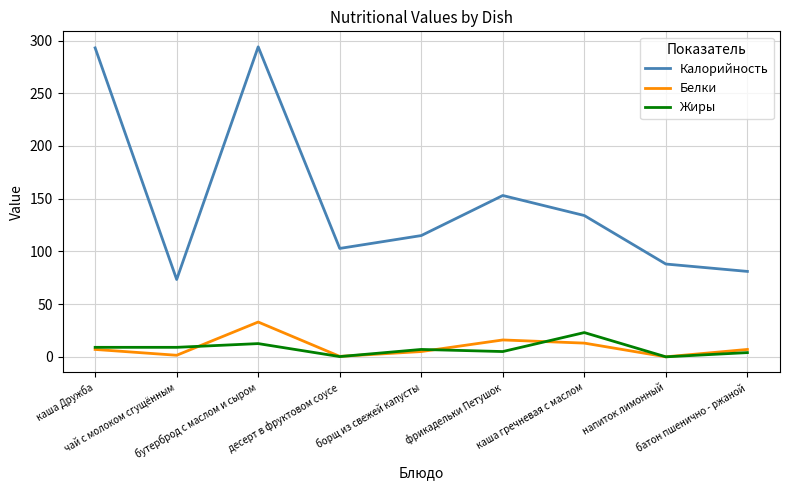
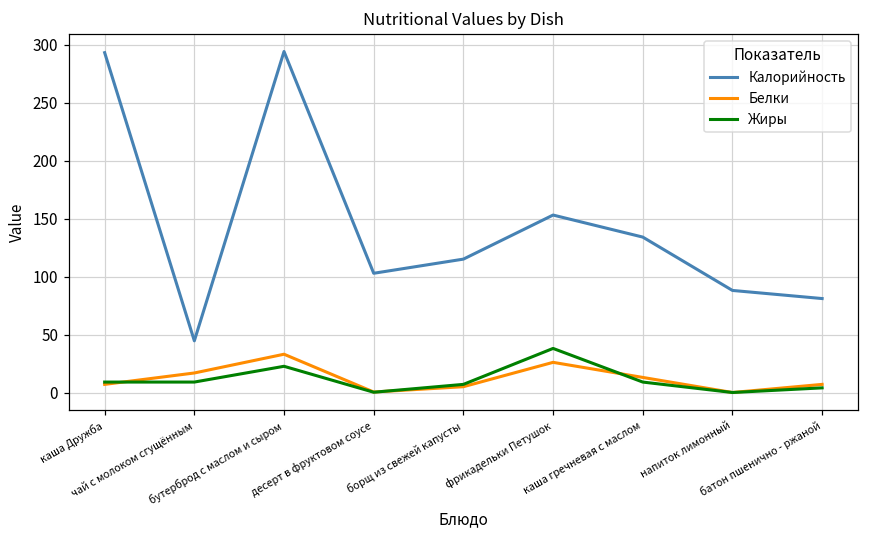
  {
    "Калорийность": {
      "каша Дружба": 293,
-     "чай с молоком сгущённым": 73,
+     "чай с молоком сгущённым": 45,
      "бутерброд с маслом и сыром": 294,
      "десерт в фруктовом соусе": 103,
      "борщ из свежей капусты": 115,
      "фрикадельки Петушок": 153,
      "каша гречневая с маслом": 134,
      "напиток лимонный": 88,
      "батон пшенично - ржаной": 81
    },
    "Белки": {
-     "чай с молоком сгущённым": 1,
+     "чай с молоком сгущённым": 17,
      "бутерброд с маслом и сыром": 33,
-     "фрикадельки Петушок": 16,
+     "фрикадельки Петушок": 26,
      "каша гречневая с маслом": 13,
      "батон пшенично - ржаной": 7
    },
    "Жиры": {
      "чай с молоком сгущённым": 9,
-     "бутерброд с маслом и сыром": 13,
-     "фрикадельки Петушок": 5,
-     "каша гречневая с маслом": 23,
+     "бутерброд с маслом и сыром": 23,
+     "фрикадельки Петушок": 38,
+     "каша гречневая с маслом": 9,
      "батон пшенично - ржаной": 4
    }
  }
